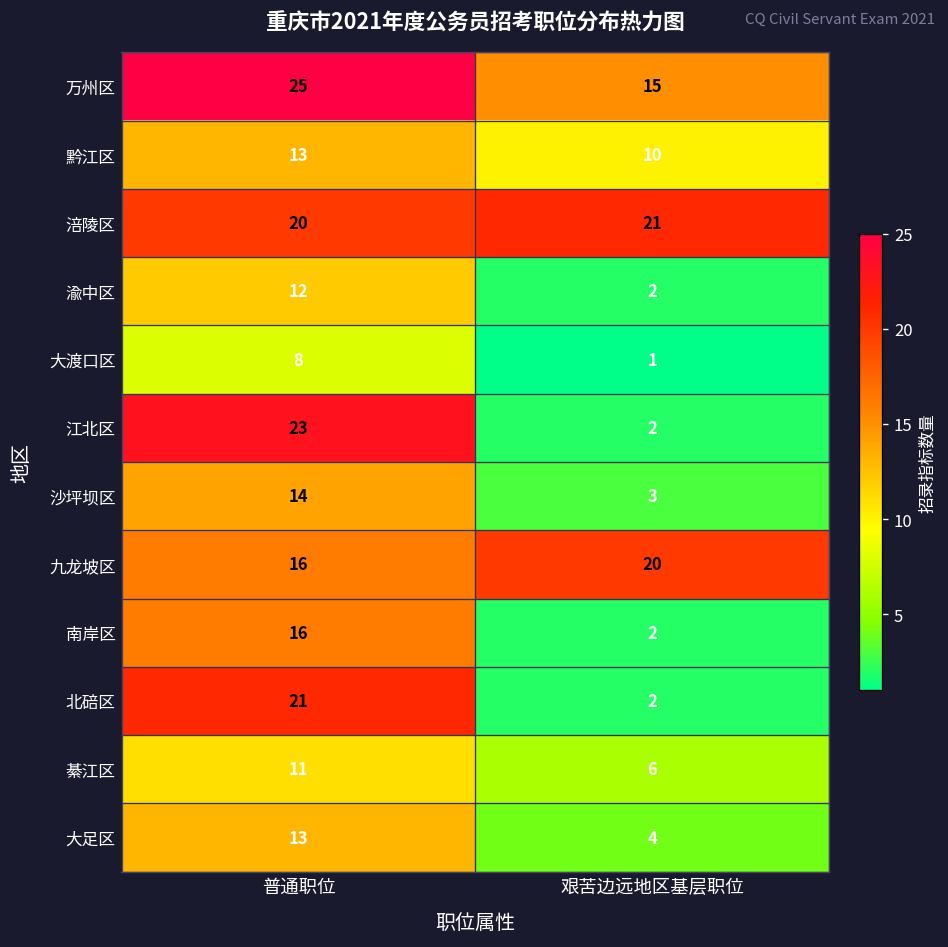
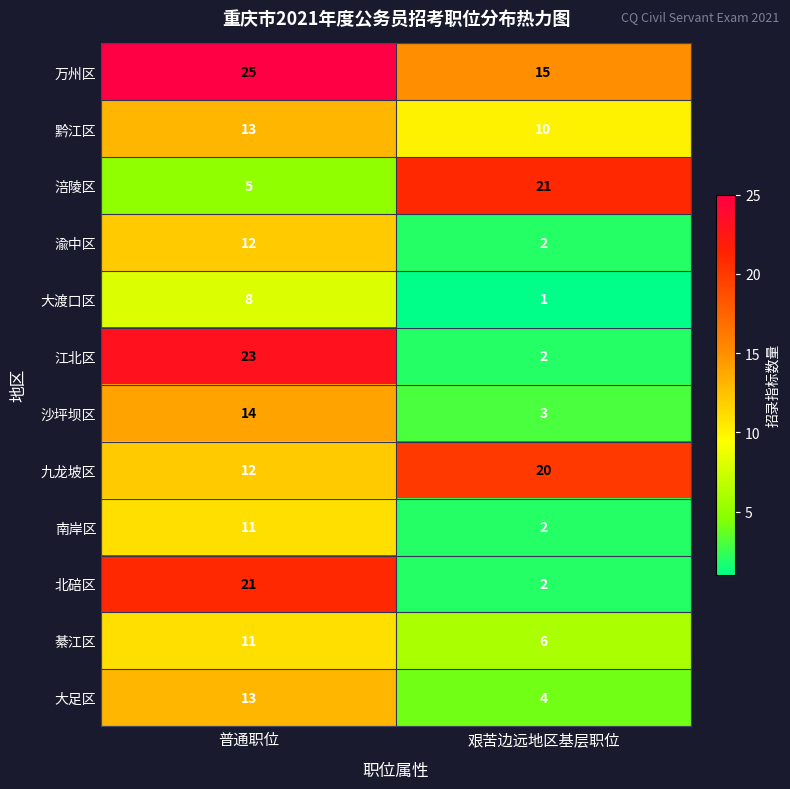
  {
    "万州区": {
      "普通职位": 25,
      "艰苦边远地区基层职位": 15
    },
    "黔江区": {
      "普通职位": 13,
      "艰苦边远地区基层职位": 10
    },
    "涪陵区": {
-     "普通职位": 20,
+     "普通职位": 5,
      "艰苦边远地区基层职位": 21
    },
    "渝中区": {
      "普通职位": 12,
      "艰苦边远地区基层职位": 2
    },
    "大渡口区": {
      "普通职位": 8,
      "艰苦边远地区基层职位": 1
    },
    "江北区": {
      "普通职位": 23,
      "艰苦边远地区基层职位": 2
    },
    "沙坪坝区": {
      "普通职位": 14,
      "艰苦边远地区基层职位": 3
    },
    "九龙坡区": {
-     "普通职位": 16,
+     "普通职位": 12,
      "艰苦边远地区基层职位": 20
    },
    "南岸区": {
-     "普通职位": 16,
+     "普通职位": 11,
      "艰苦边远地区基层职位": 2
    },
    "北碚区": {
      "普通职位": 21,
      "艰苦边远地区基层职位": 2
    },
    "綦江区": {
      "普通职位": 11,
      "艰苦边远地区基层职位": 6
    },
    "大足区": {
      "普通职位": 13,
      "艰苦边远地区基层职位": 4
    }
  }
